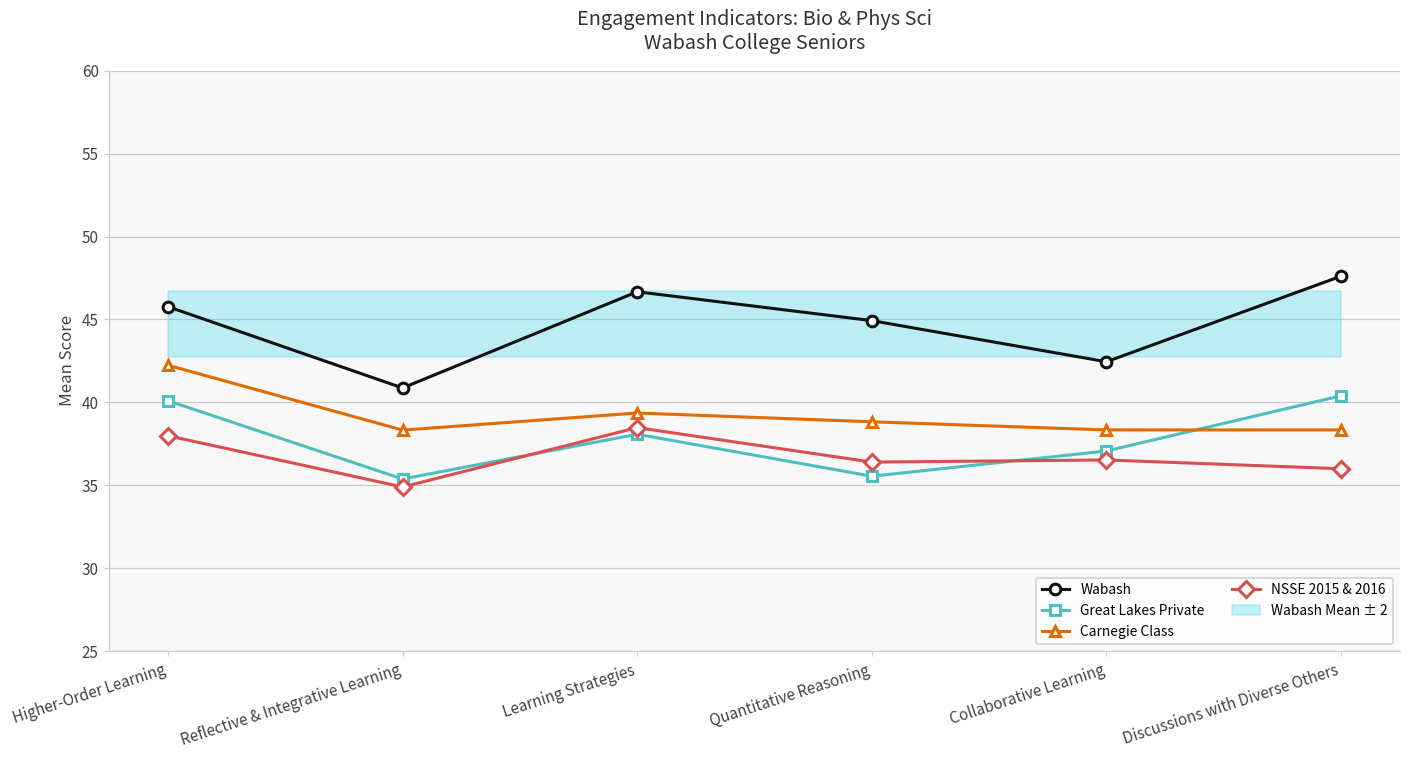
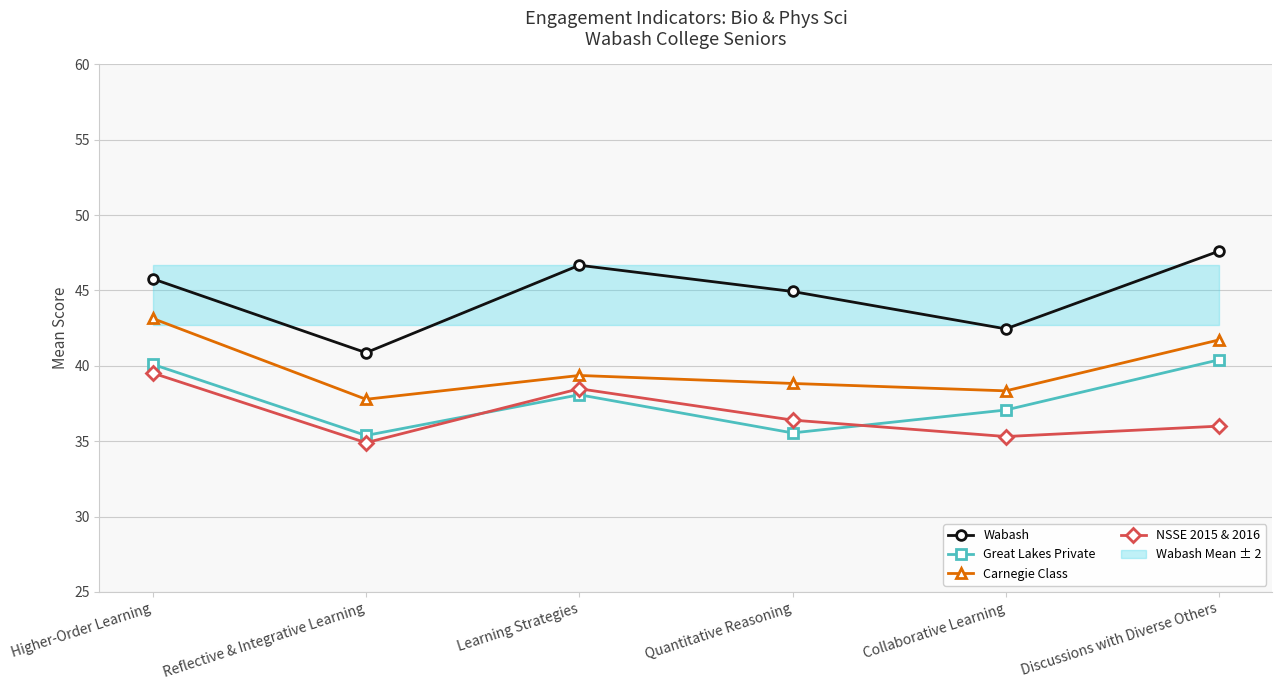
  {
    "Wabash": {
      "Higher-Order Learning": 45.8,
      "Reflective & Integrative Learning": 40.9,
      "Quantitative Reasoning": 44.9,
      "Collaborative Learning": 42.5,
      "Discussions with Diverse Others": 47.6
    },
    "Carnegie Class": {
-     "Higher-Order Learning": 42.2,
-     "Reflective & Integrative Learning": 38.3,
+     "Higher-Order Learning": 43.1,
+     "Reflective & Integrative Learning": 37.8,
      "Learning Strategies": 39.4,
      "Quantitative Reasoning": 38.8,
      "Collaborative Learning": 38.3,
-     "Discussions with Diverse Others": 38.3
+     "Discussions with Diverse Others": 41.7
    },
    "NSSE 2015 & 2016": {
-     "Higher-Order Learning": 38.0,
+     "Higher-Order Learning": 39.5,
      "Reflective & Integrative Learning": 34.9,
      "Learning Strategies": 38.5,
      "Quantitative Reasoning": 36.4,
-     "Collaborative Learning": 36.5,
+     "Collaborative Learning": 35.3,
      "Discussions with Diverse Others": 36.0
    }
  }
